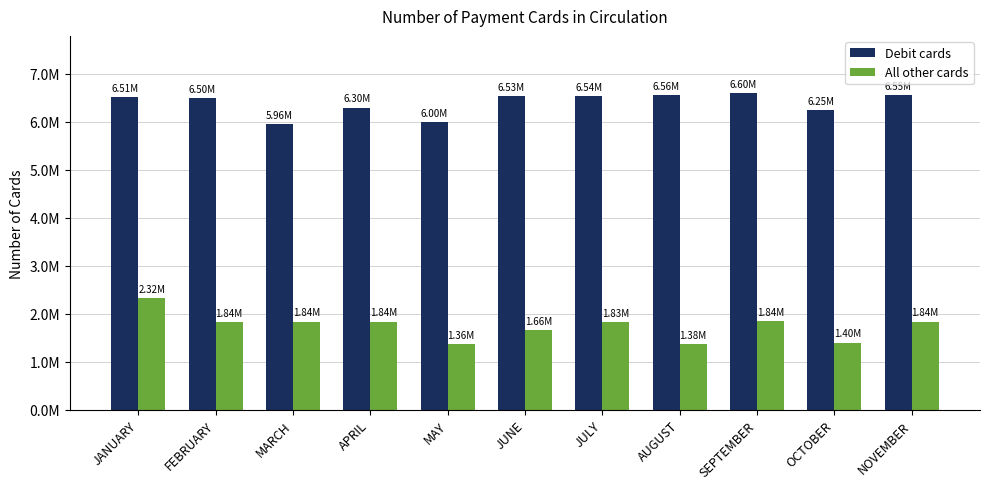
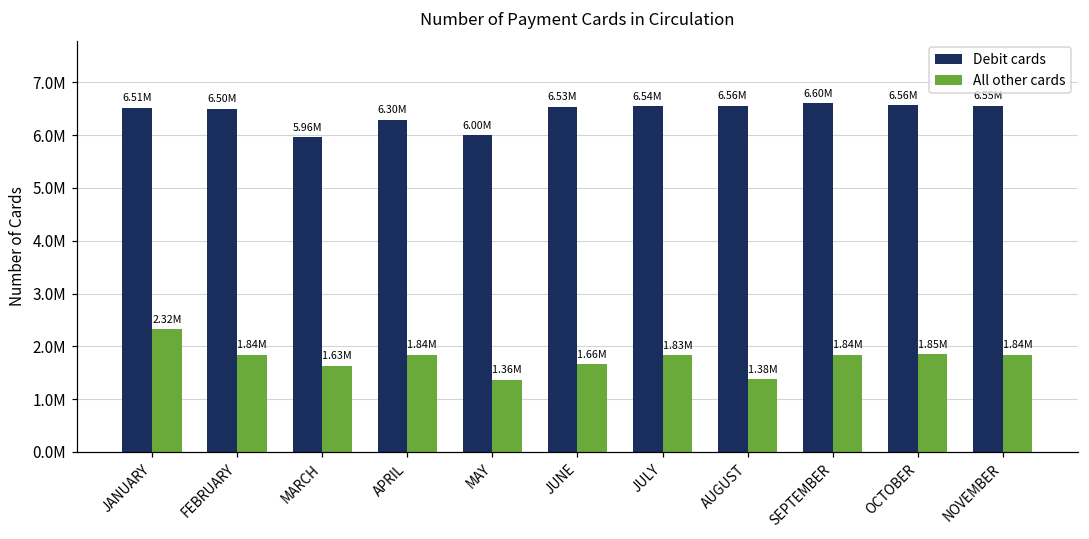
  {
    "Debit cards": {
      "JANUARY": "6.51M",
      "FEBRUARY": "6.50M",
      "MARCH": "5.96M",
      "APRIL": "6.30M",
      "MAY": "6.00M",
      "JUNE": "6.53M",
      "JULY": "6.54M",
      "AUGUST": "6.56M",
      "SEPTEMBER": "6.60M",
-     "OCTOBER": "6.25M"
+     "OCTOBER": "6.56M"
    },
    "All other cards": {
      "JANUARY": "2.32M",
      "FEBRUARY": "1.84M",
-     "MARCH": "1.84M",
+     "MARCH": "1.63M",
      "APRIL": "1.84M",
      "MAY": "1.36M",
      "JUNE": "1.66M",
      "JULY": "1.83M",
      "AUGUST": "1.38M",
      "SEPTEMBER": "1.84M",
-     "OCTOBER": "1.40M",
+     "OCTOBER": "1.85M",
      "NOVEMBER": "1.84M"
    }
  }
